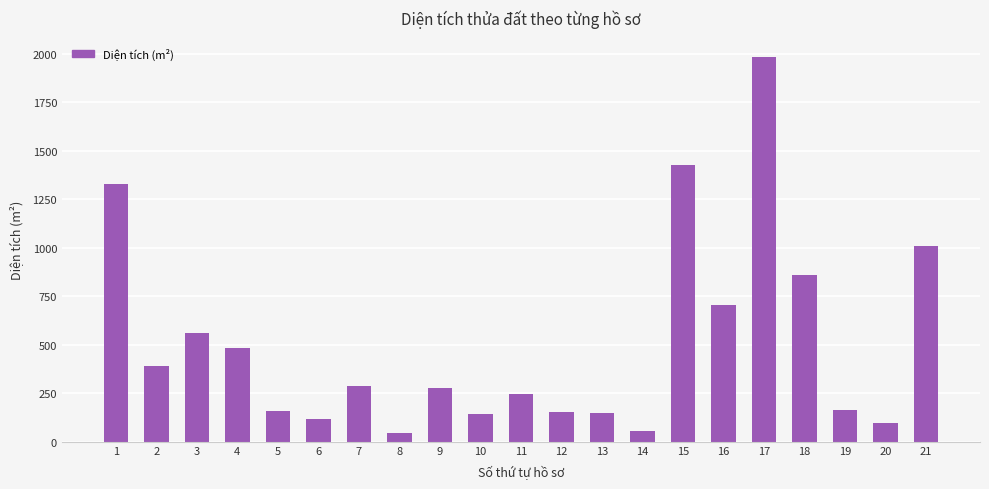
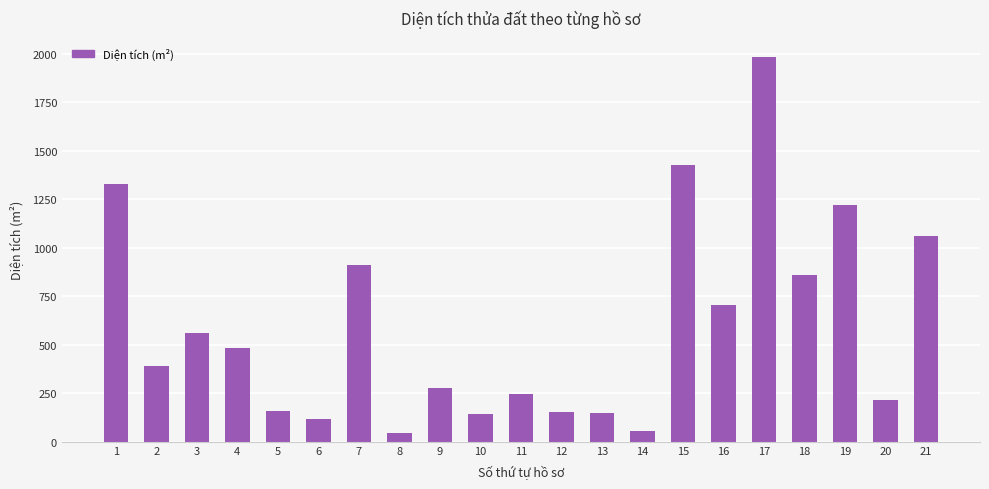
  {
    "1": 1330,
    "2": 390,
    "3": 560,
    "4": 480,
    "5": 160,
    "6": 120,
-   "7": 290,
+   "7": 910,
    "8": 40,
    "9": 280,
    "10": 140,
    "11": 240,
    "12": 150,
    "13": 150,
    "14": 50,
    "15": 1430,
    "16": 700,
    "17": 1980,
    "18": 860,
-   "19": 160,
-   "20": 90,
-   "21": 1010
+   "19": 1220,
+   "20": 210,
+   "21": 1060
  }
